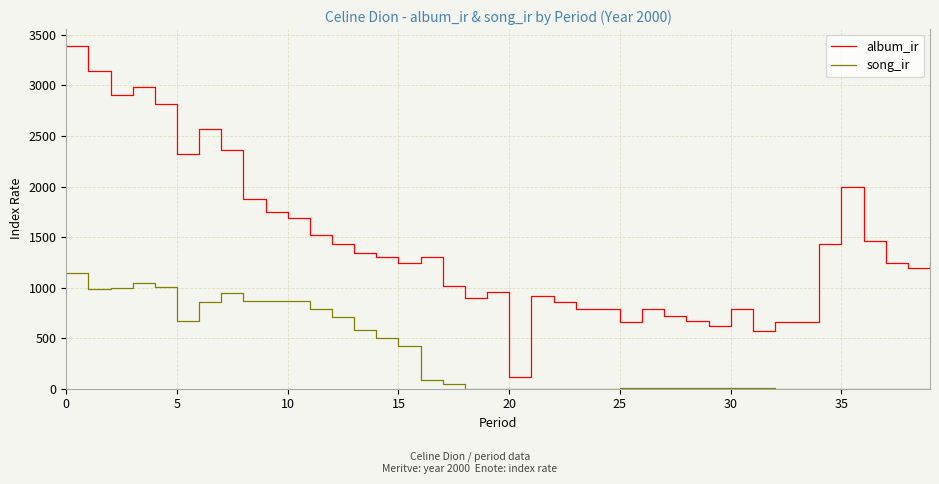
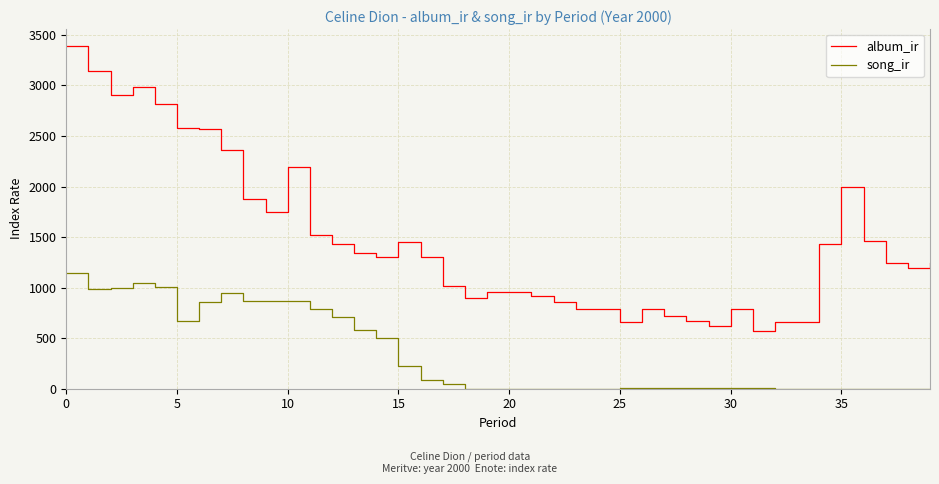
  {
    "album_ir": {
      "0": 3390,
-     "5": 2320,
-     "10": 1690,
-     "15": 1240,
-     "20": 120,
+     "5": 2580,
+     "10": 2190,
+     "15": 1450,
+     "20": 960,
      "25": 660,
      "30": 790,
      "35": 2000
    },
    "song_ir": {
      "0": 1150,
      "5": 670,
      "10": 870,
-     "15": 420,
+     "15": 230,
      "20": 0,
      "25": 10,
      "30": 10,
      "35": 0
    }
  }
